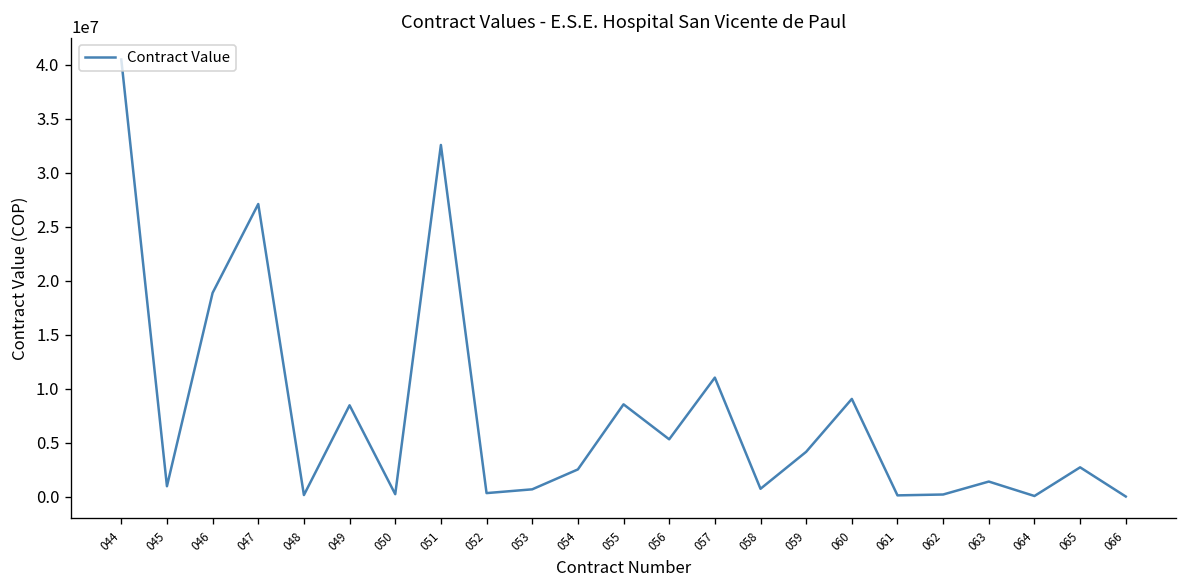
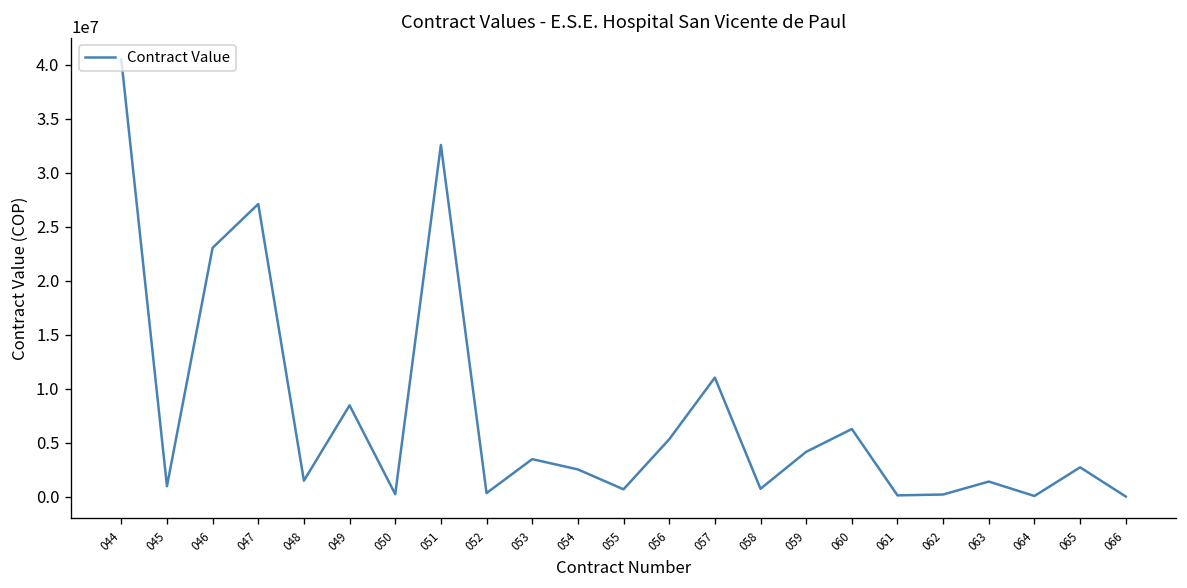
  {
    "045": 1000000,
-   "046": 19000000,
+   "046": 23000000,
    "047": 27000000,
-   "048": 0,
+   "048": 2000000,
    "049": 8000000,
    "050": 0,
    "051": 33000000,
    "052": 0,
-   "053": 1000000,
+   "053": 3000000,
    "054": 3000000,
-   "055": 9000000,
+   "055": 1000000,
    "056": 5000000,
    "057": 11000000,
    "058": 1000000,
    "059": 4000000,
-   "060": 9000000,
+   "060": 6000000,
    "061": 0,
    "062": 0,
    "063": 1000000,
    "064": 0,
    "065": 3000000,
    "066": 0
  }
